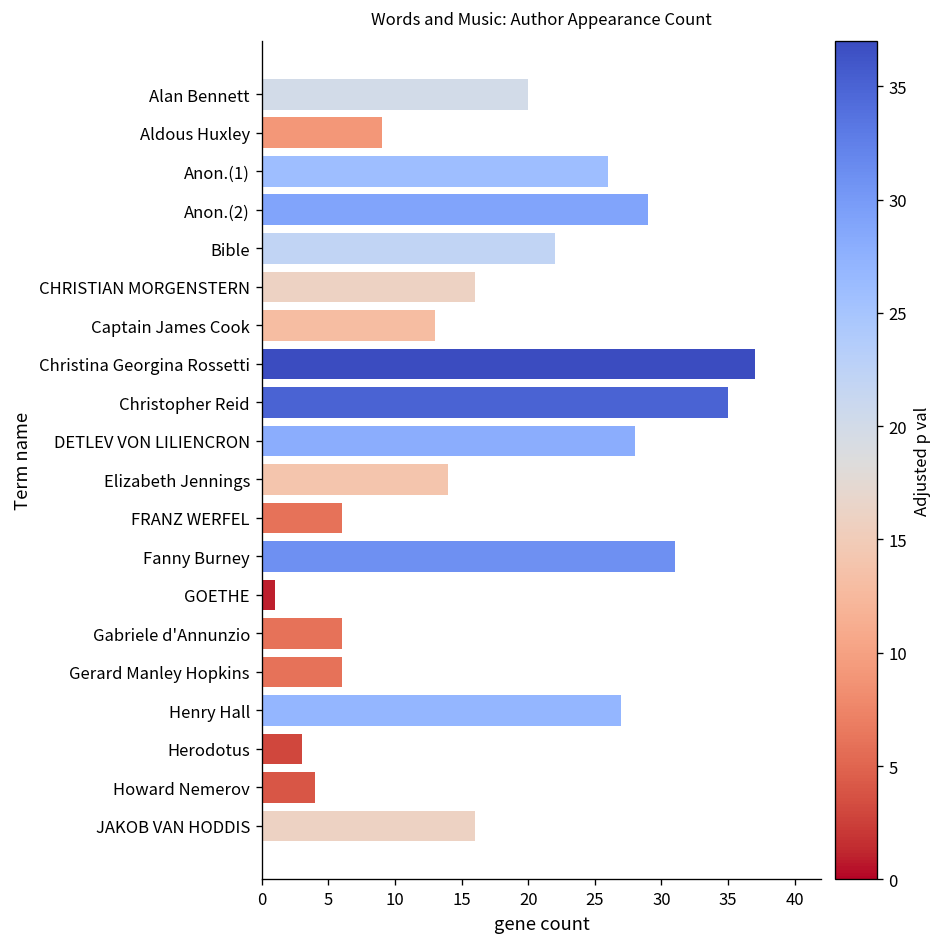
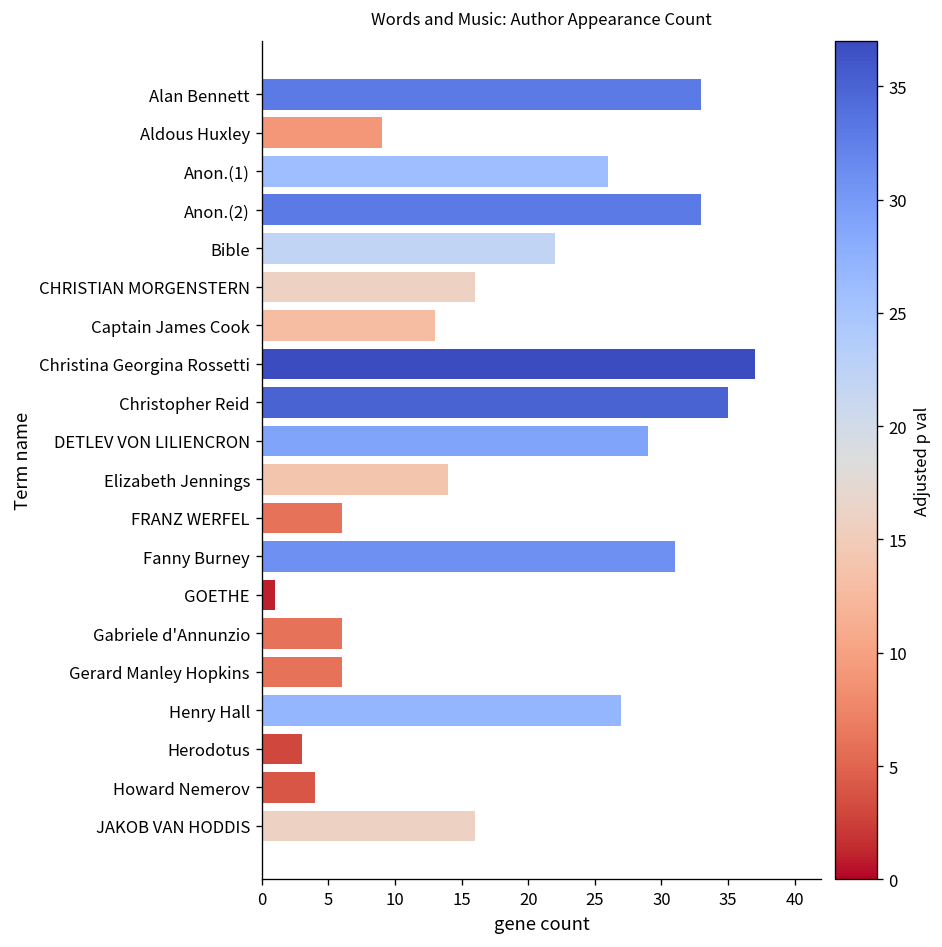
  {
-   "Alan Bennett": 20,
+   "Alan Bennett": 33,
    "Aldous Huxley": 9,
    "Anon.(1)": 26,
-   "Anon.(2)": 29,
+   "Anon.(2)": 33,
    "Bible": 22,
    "CHRISTIAN MORGENSTERN": 16,
    "Captain James Cook": 13,
    "Christina Georgina Rossetti": 37,
    "Christopher Reid": 35,
-   "DETLEV VON LILIENCRON": 28,
+   "DETLEV VON LILIENCRON": 29,
    "Elizabeth Jennings": 14,
    "FRANZ WERFEL": 6,
    "Fanny Burney": 31,
    "GOETHE": 1,
    "Gabriele d'Annunzio": 6,
    "Gerard Manley Hopkins": 6,
    "Henry Hall": 27,
    "Herodotus": 3,
    "Howard Nemerov": 4,
    "JAKOB VAN HODDIS": 16
  }
